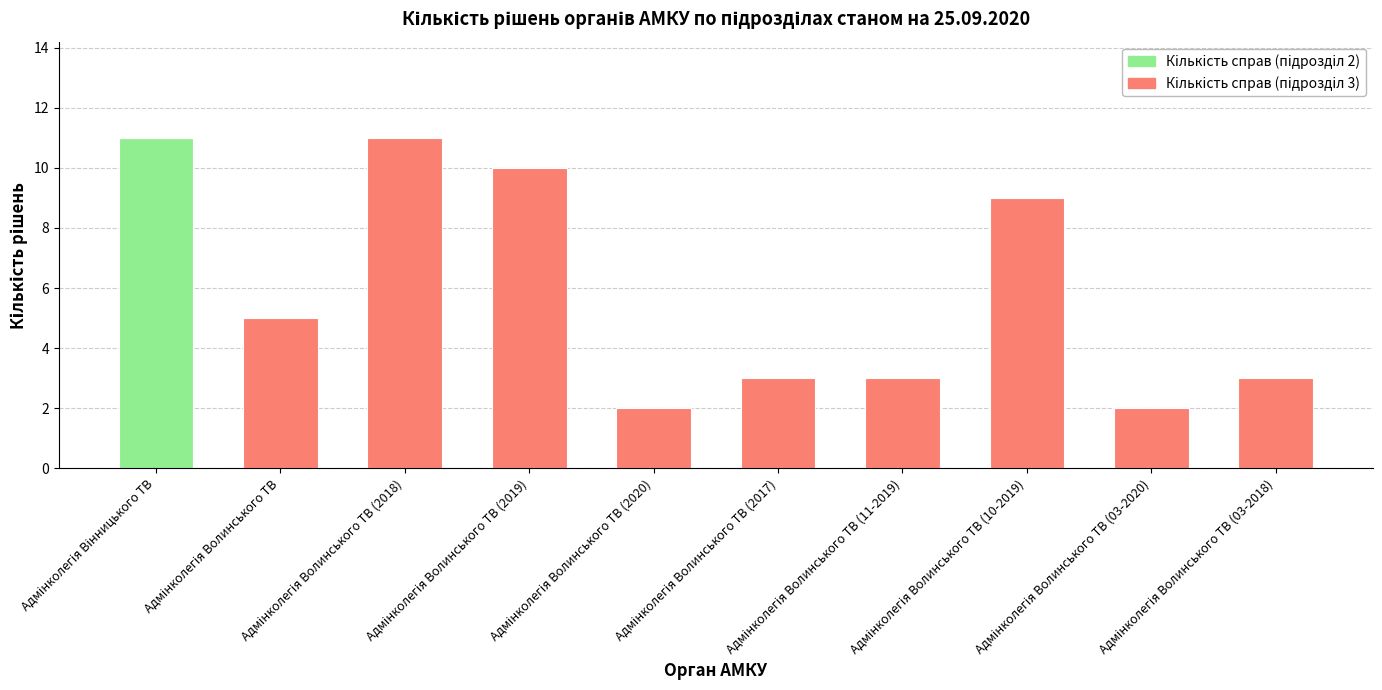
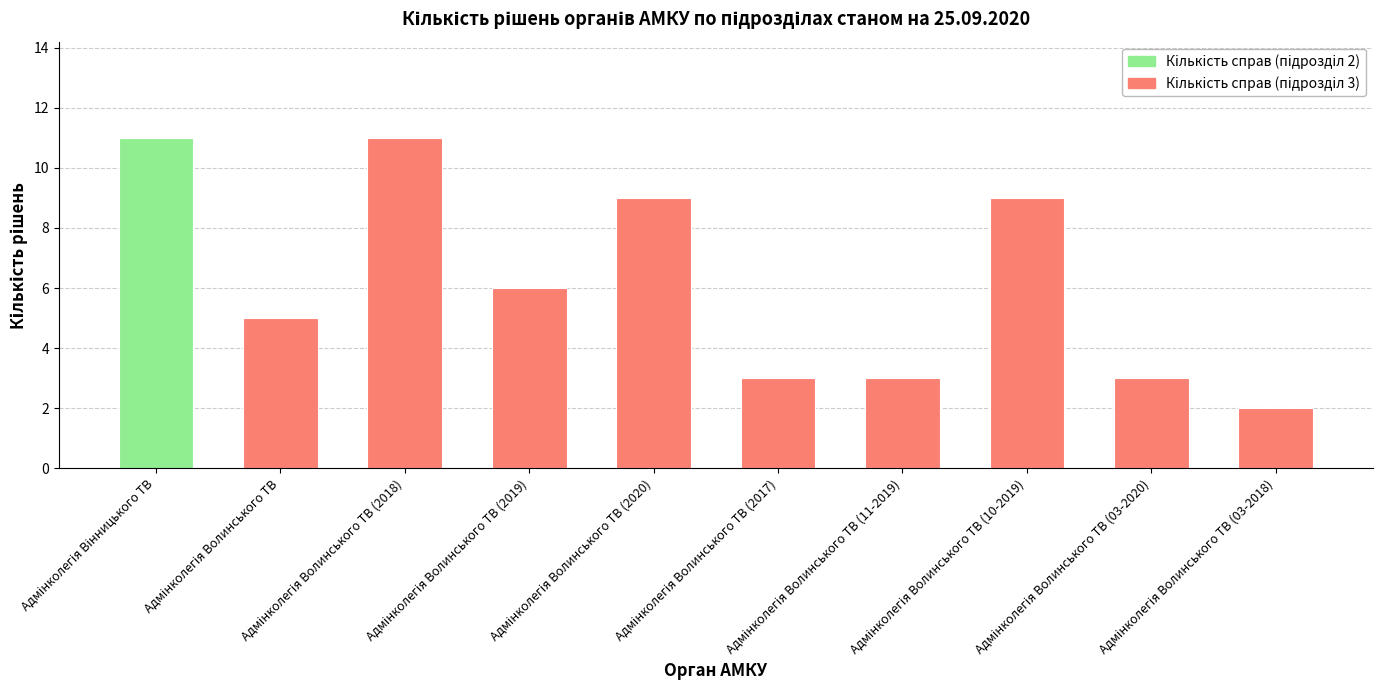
  {
    "Кількість справ (підрозділ 2)": {
      "Адмінколегія Вінницького ТВ": 11,
      "Адмінколегія Волинського ТВ": 0,
      "Адмінколегія Волинського ТВ (2018)": 0,
      "Адмінколегія Волинського ТВ (2019)": 0,
      "Адмінколегія Волинського ТВ (2020)": 0,
      "Адмінколегія Волинського ТВ (2017)": 0,
      "Адмінколегія Волинського ТВ (11-2019)": 0,
      "Адмінколегія Волинського ТВ (10-2019)": 0,
      "Адмінколегія Волинського ТВ (03-2020)": 0,
      "Адмінколегія Волинського ТВ (03-2018)": 0
    },
    "Кількість справ (підрозділ 3)": {
-     "Адмінколегія Волинського ТВ (2019)": 10,
-     "Адмінколегія Волинського ТВ (2020)": 2,
-     "Адмінколегія Волинського ТВ (03-2020)": 2,
-     "Адмінколегія Волинського ТВ (03-2018)": 3
+     "Адмінколегія Волинського ТВ (2019)": 6,
+     "Адмінколегія Волинського ТВ (2020)": 9,
+     "Адмінколегія Волинського ТВ (03-2020)": 3,
+     "Адмінколегія Волинського ТВ (03-2018)": 2
    }
  }
